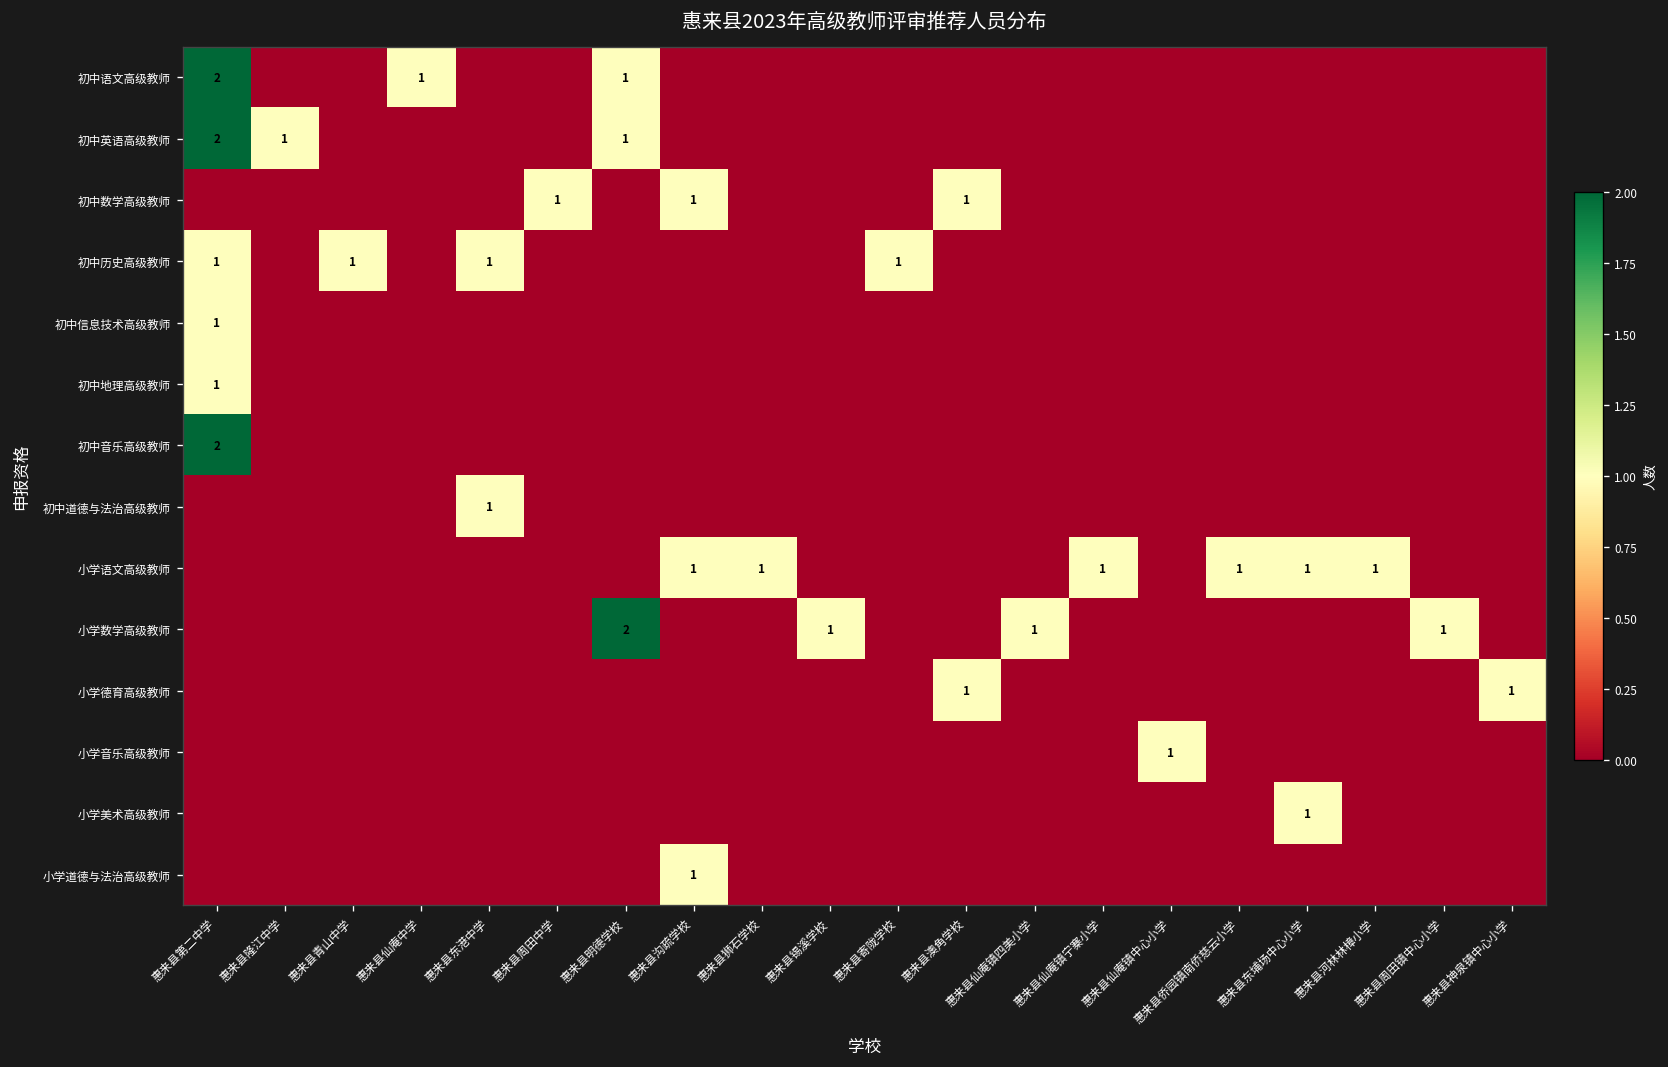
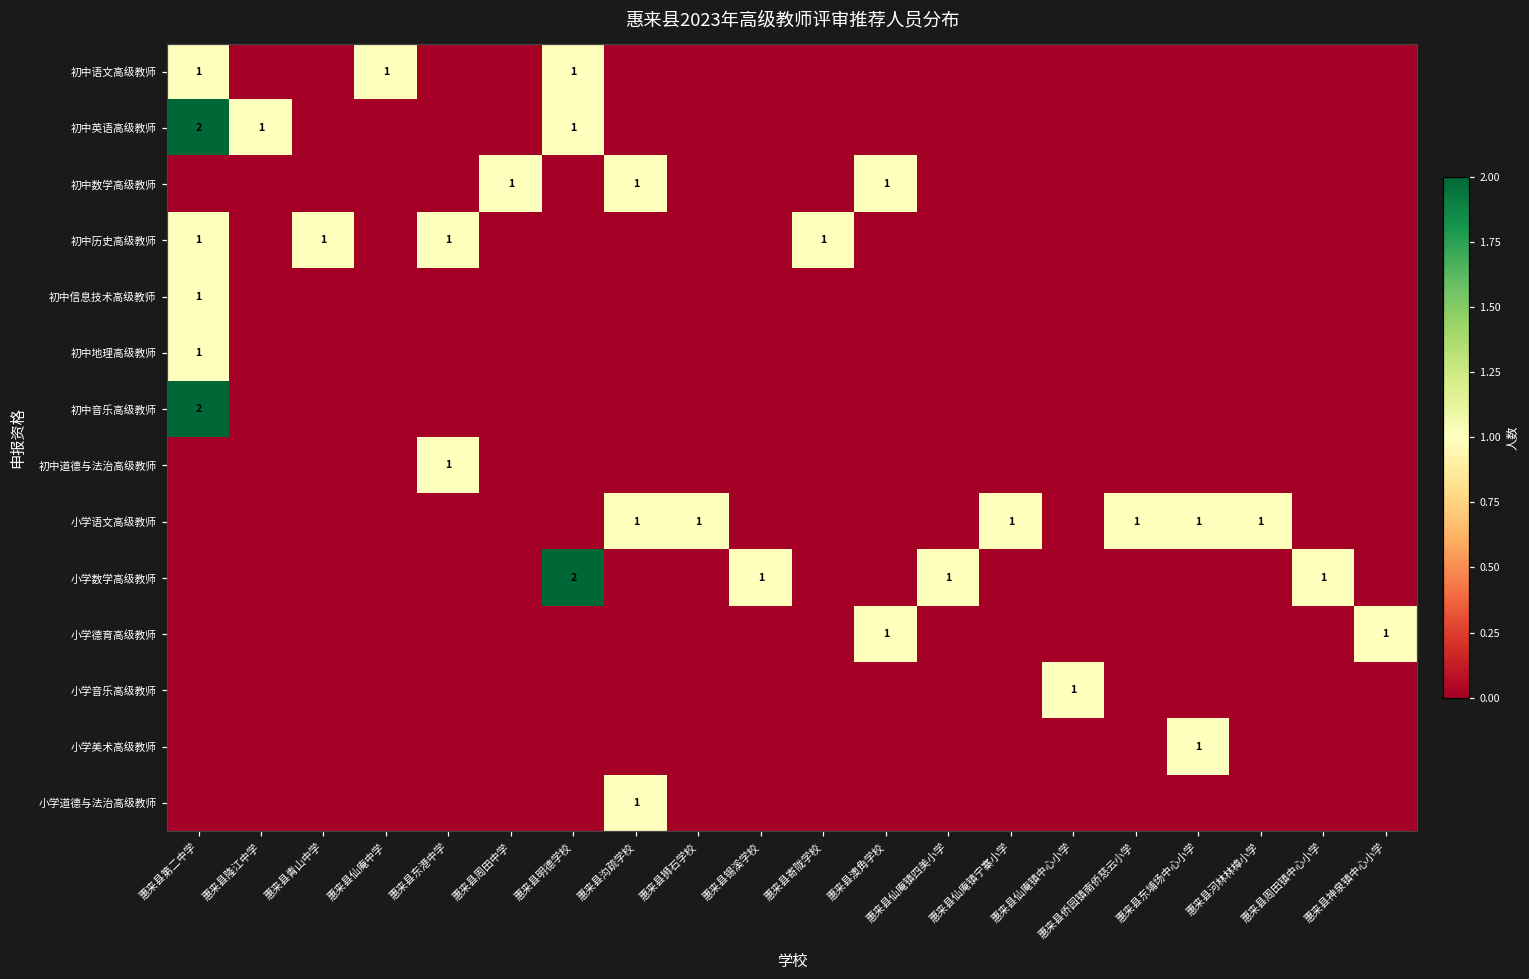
  {
    "初中语文高级教师": {
-     "惠来县第二中学": 2,
+     "惠来县第二中学": 1,
      "惠来县仙庵中学": 1,
      "惠来县明德学校": 1
    },
    "初中英语高级教师": {
      "惠来县第二中学": 2,
      "惠来县隆江中学": 1,
      "惠来县明德学校": 1
    },
    "初中数学高级教师": {
      "惠来县周田中学": 1,
      "惠来县沟疏学校": 1,
      "惠来县澳角学校": 1
    },
    "初中历史高级教师": {
      "惠来县第二中学": 1,
      "惠来县青山中学": 1,
      "惠来县东港中学": 1,
      "惠来县寄陇学校": 1
    },
    "初中信息技术高级教师": {
      "惠来县第二中学": 1
    },
    "初中地理高级教师": {
      "惠来县第二中学": 1
    },
    "初中音乐高级教师": {
      "惠来县第二中学": 2
    },
    "初中道德与法治高级教师": {
      "惠来县东港中学": 1
    },
    "小学语文高级教师": {
      "惠来县沟疏学校": 1,
      "惠来县狮石学校": 1,
      "惠来县仙庵镇宁寨小学": 1,
      "惠来县侨园镇南侨慈云小学": 1,
      "惠来县东埔场中心小学": 1,
      "惠来县河林林樟小学": 1
    },
    "小学数学高级教师": {
      "惠来县明德学校": 2,
      "惠来县锡溪学校": 1,
      "惠来县仙庵镇四美小学": 1,
      "惠来县周田镇中心小学": 1
    },
    "小学德育高级教师": {
      "惠来县澳角学校": 1,
      "惠来县神泉镇中心小学": 1
    },
    "小学音乐高级教师": {
      "惠来县仙庵镇中心小学": 1
    },
    "小学美术高级教师": {
      "惠来县东埔场中心小学": 1
    },
    "小学道德与法治高级教师": {
      "惠来县沟疏学校": 1
    }
  }
